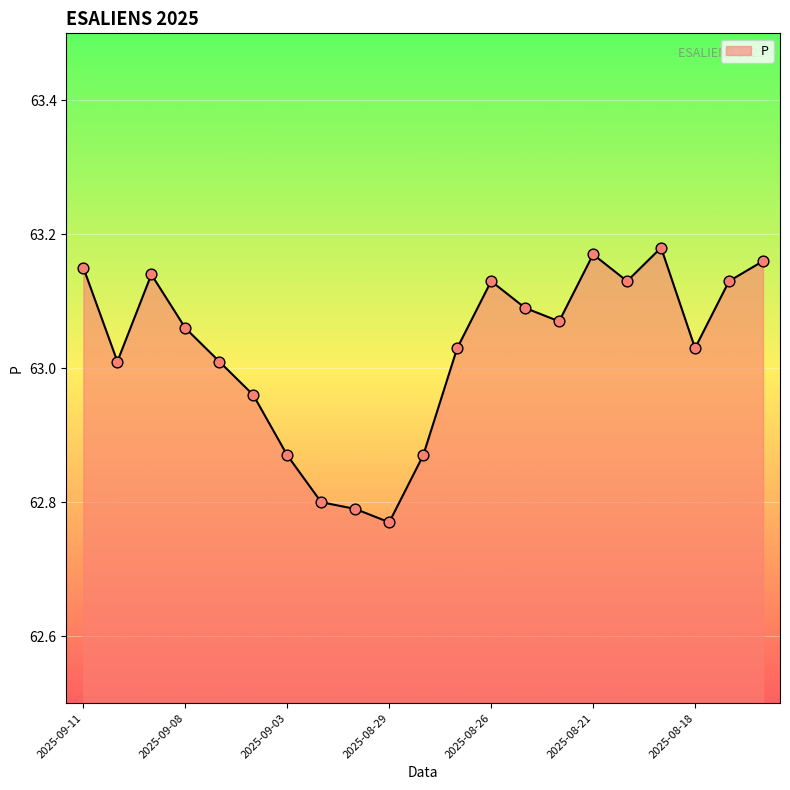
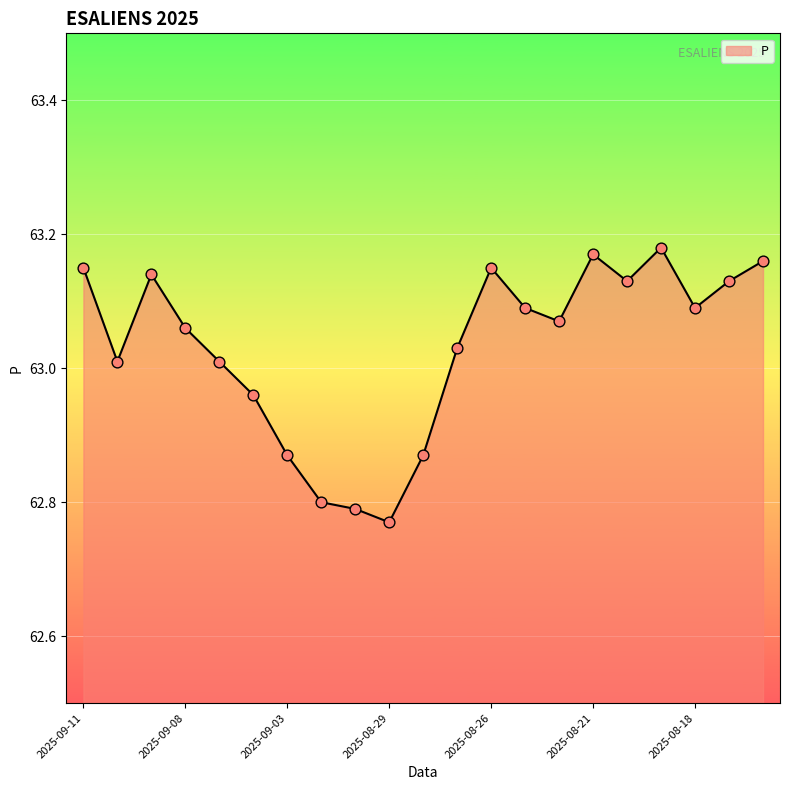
  {
    "2025-09-11": 63.15,
    "2025-09-08": 63.06,
    "2025-09-03": 62.87,
    "2025-08-29": 62.77,
-   "2025-08-26": 63.13,
+   "2025-08-26": 63.15,
    "2025-08-21": 63.17,
-   "2025-08-18": 63.03
+   "2025-08-18": 63.09
  }
